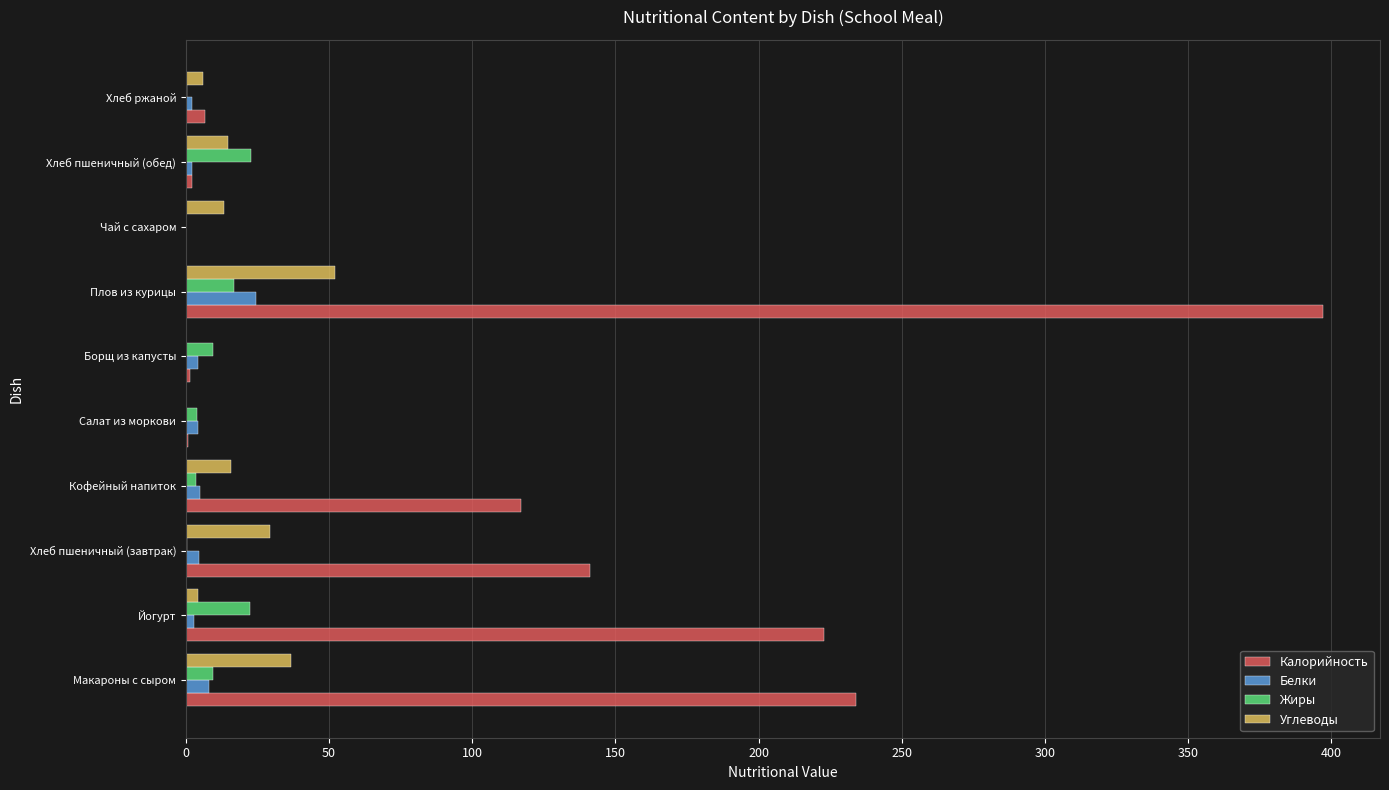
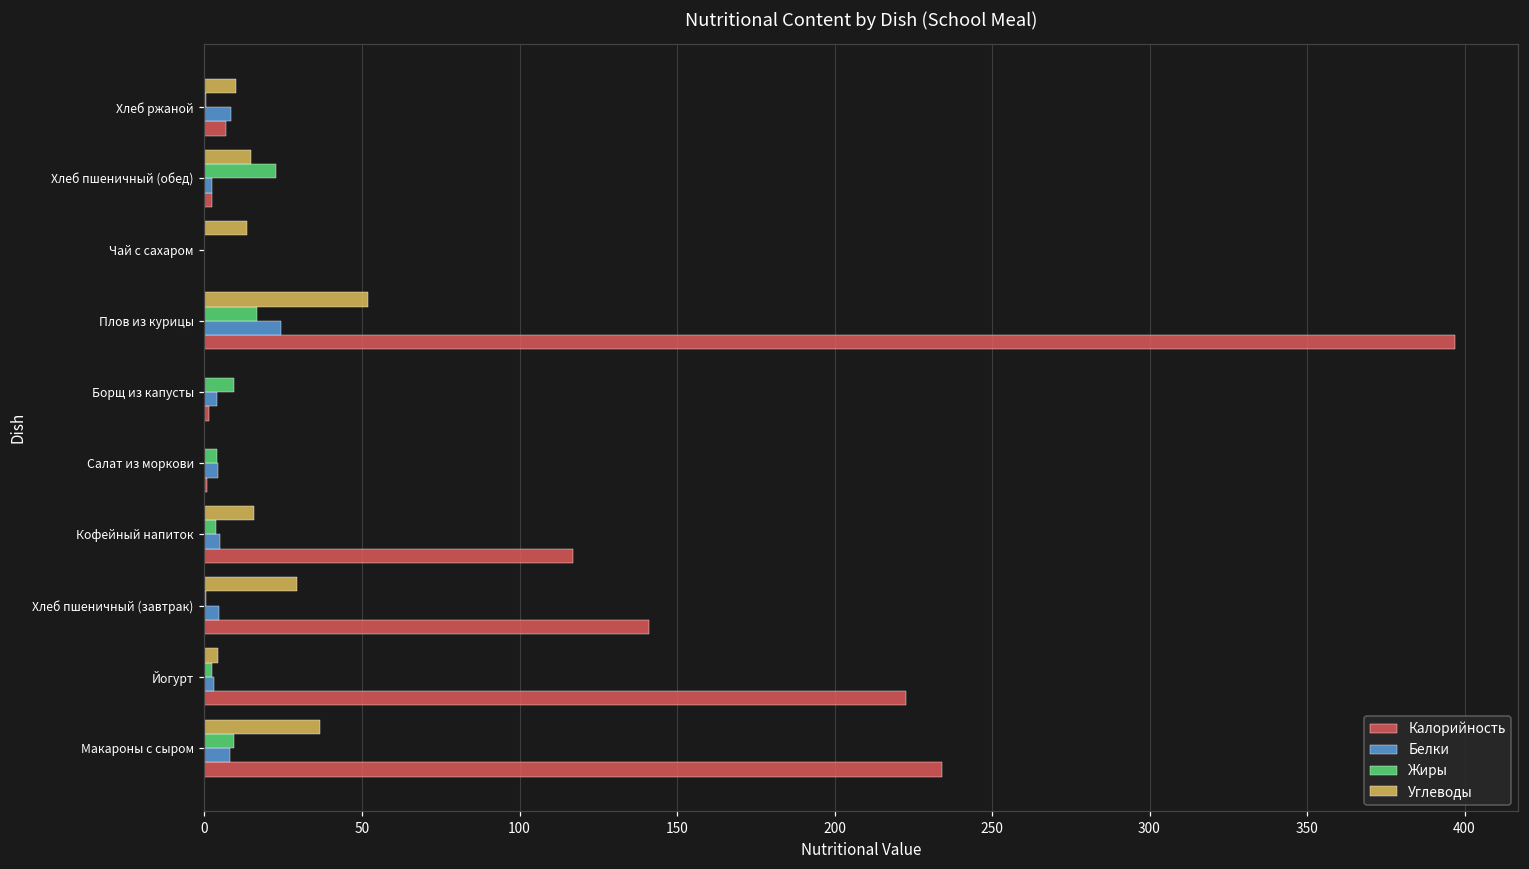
  {
    "Калорийность": {
      "Хлеб ржаной": 7,
      "Хлеб пшеничный (обед)": 2,
      "Чай с сахаром": 0,
      "Плов из курицы": 397,
      "Борщ из капусты": 1,
      "Кофейный напиток": 117,
      "Хлеб пшеничный (завтрак)": 141,
      "Йогурт": 223,
      "Макароны с сыром": 234
    },
    "Белки": {
-     "Хлеб ржаной": 2,
+     "Хлеб ржаной": 9,
      "Хлеб пшеничный (обед)": 2,
      "Чай с сахаром": 0,
      "Плов из курицы": 24,
      "Борщ из капусты": 4,
      "Салат из моркови": 4,
      "Кофейный напиток": 5,
      "Хлеб пшеничный (завтрак)": 5,
      "Йогурт": 3,
      "Макароны с сыром": 8
    },
    "Жиры": {
      "Хлеб пшеничный (обед)": 23,
      "Чай с сахаром": 0,
      "Плов из курицы": 17,
      "Борщ из капусты": 9,
      "Салат из моркови": 4,
      "Кофейный напиток": 4,
-     "Йогурт": 22,
+     "Йогурт": 2,
      "Макароны с сыром": 9
    },
    "Углеводы": {
-     "Хлеб ржаной": 6,
+     "Хлеб ржаной": 10,
      "Хлеб пшеничный (обед)": 15,
      "Чай с сахаром": 13,
      "Плов из курицы": 52,
      "Борщ из капусты": 0,
      "Салат из моркови": 0,
      "Кофейный напиток": 16,
      "Хлеб пшеничный (завтрак)": 30,
      "Йогурт": 4,
      "Макароны с сыром": 37
    }
  }
